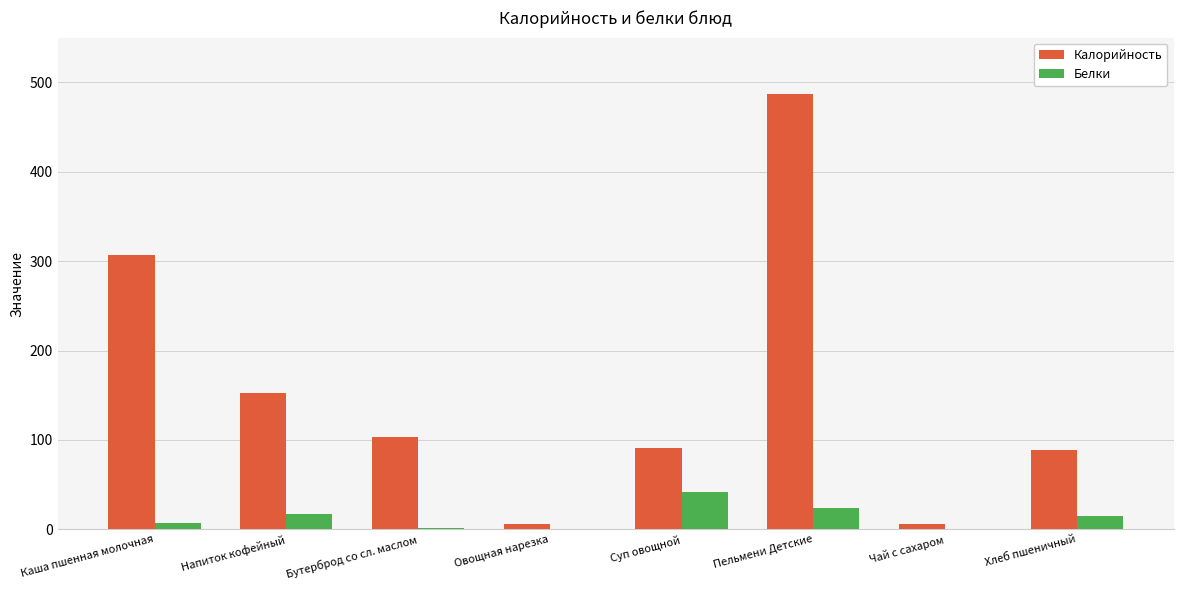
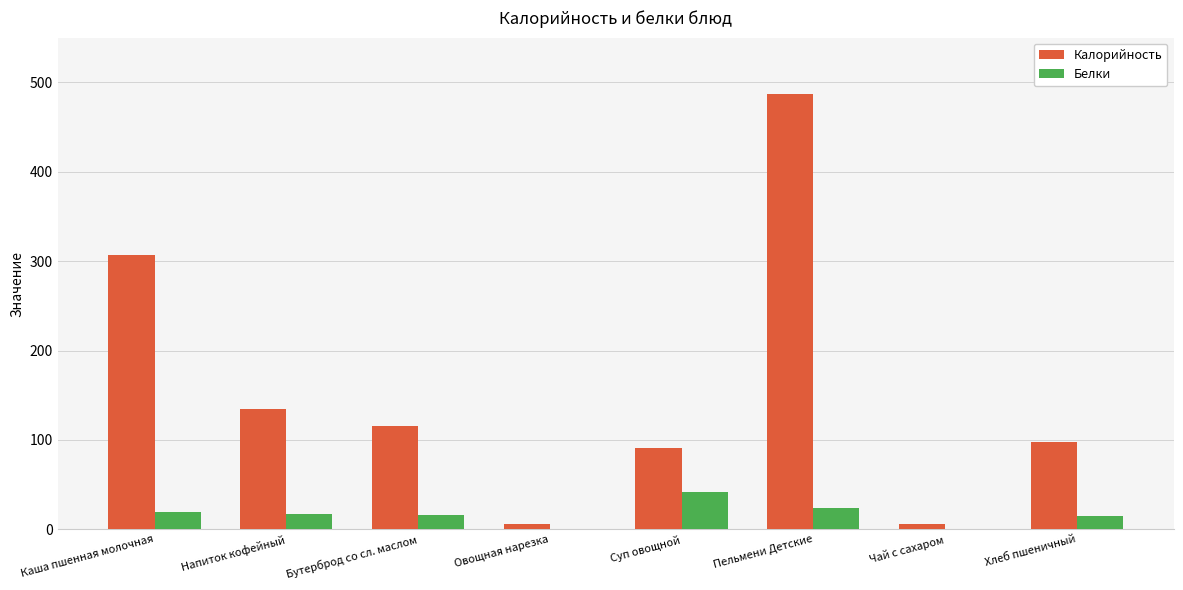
  {
    "Калорийность": {
      "Каша пшенная молочная": 310,
-     "Напиток кофейный": 150,
-     "Бутерброд со сл. маслом": 100,
+     "Напиток кофейный": 140,
+     "Бутерброд со сл. маслом": 120,
      "Овощная нарезка": 10,
      "Суп овощной": 90,
      "Пельмени Детские": 490,
      "Чай с сахаром": 10,
-     "Хлеб пшеничный": 90
+     "Хлеб пшеничный": 100
    },
    "Белки": {
-     "Каша пшенная молочная": 10,
+     "Каша пшенная молочная": 20,
      "Напиток кофейный": 20,
-     "Бутерброд со сл. маслом": 0,
+     "Бутерброд со сл. маслом": 20,
      "Суп овощной": 40,
      "Пельмени Детские": 20,
      "Хлеб пшеничный": 20
    }
  }
